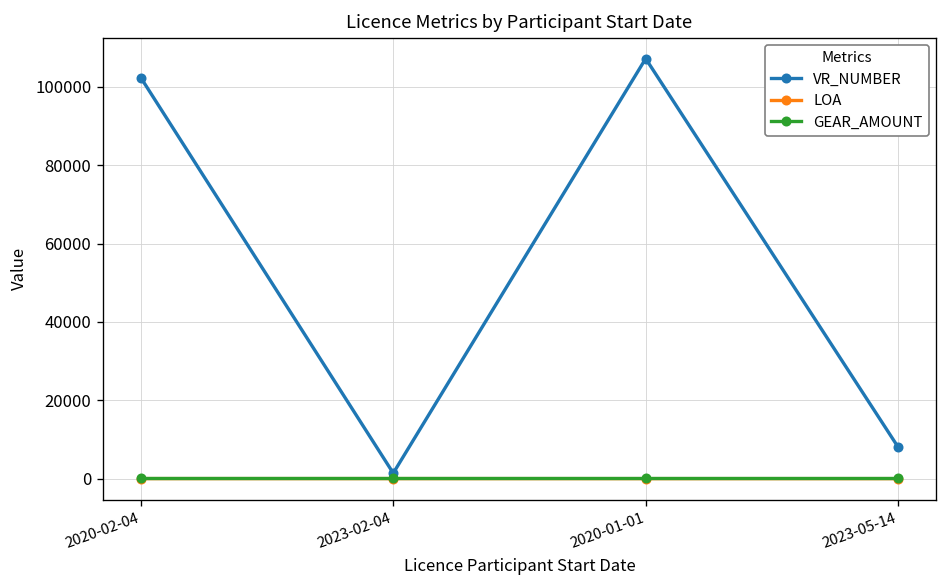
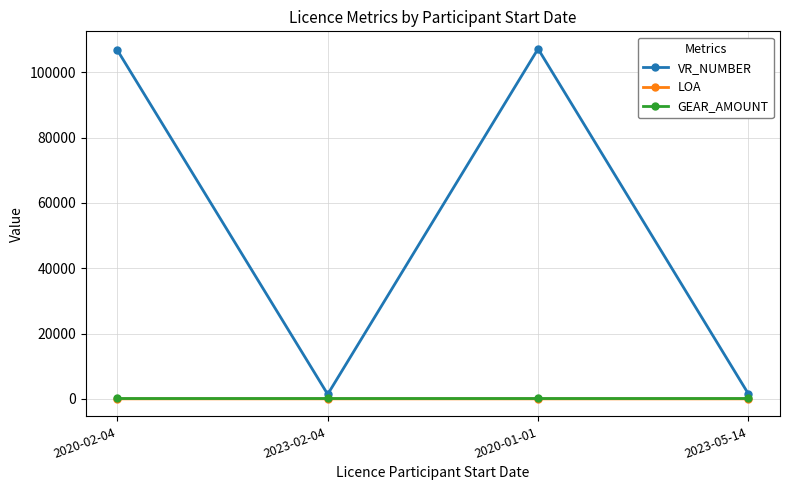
  {
    "VR_NUMBER": {
-     "2020-02-04": 102000,
+     "2020-02-04": 107000,
      "2023-02-04": 1000,
      "2020-01-01": 107000,
-     "2023-05-14": 8000
+     "2023-05-14": 2000
    }
  }
